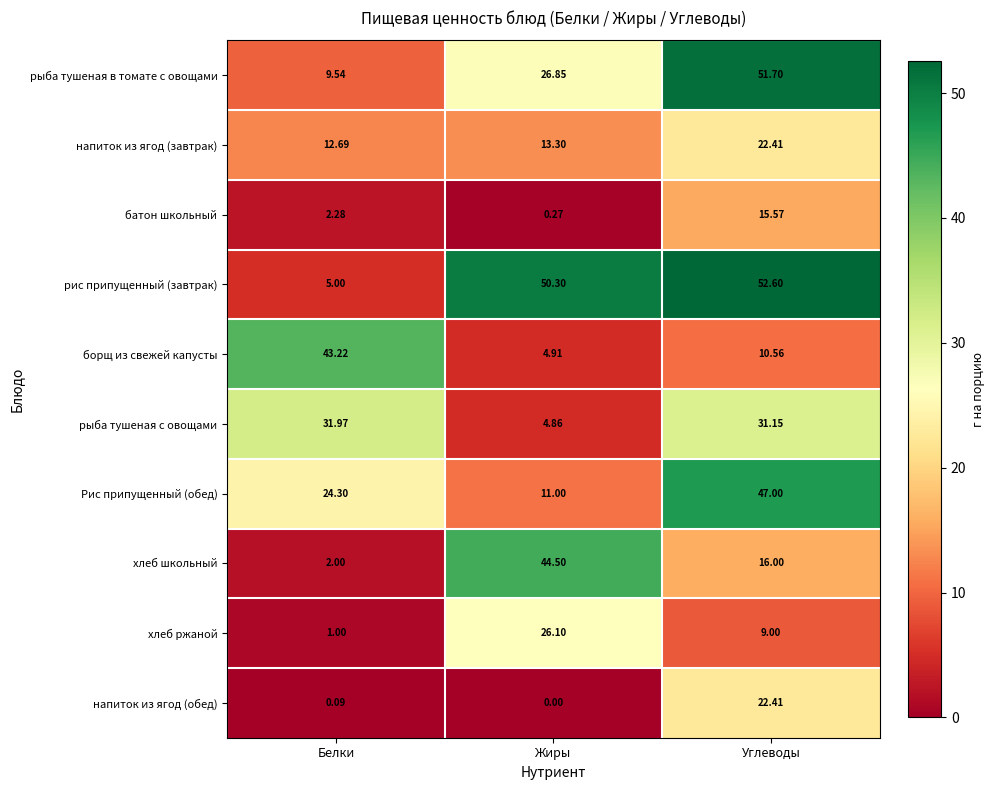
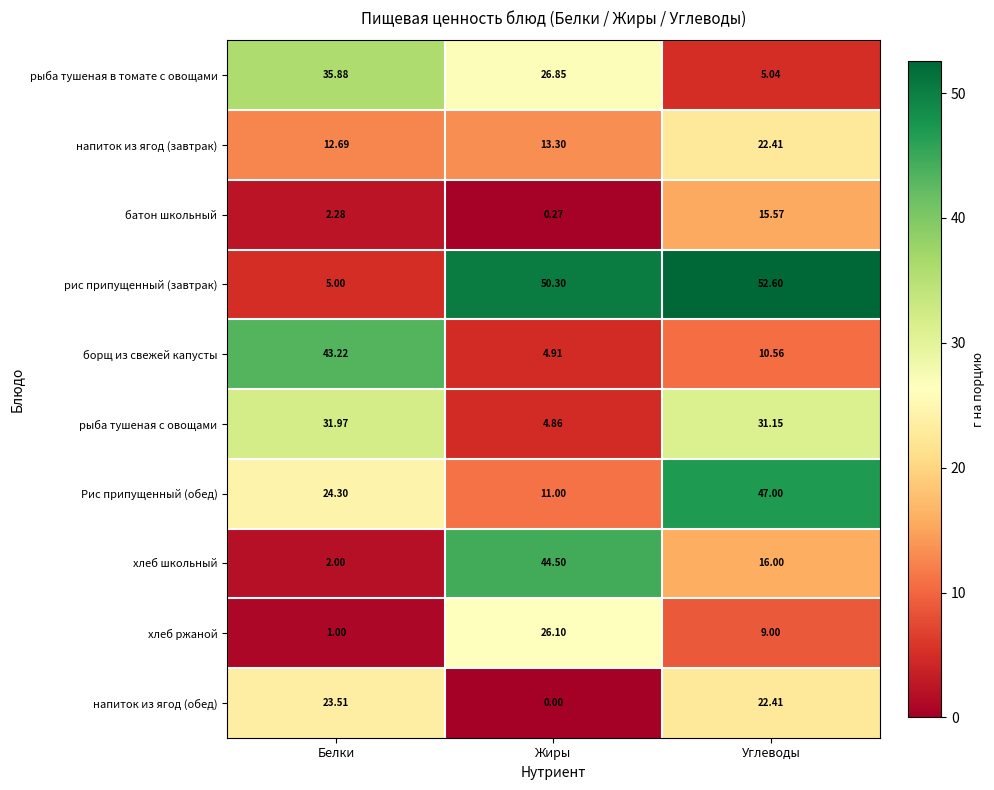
  {
    "рыба тушеная в томате с овощами": {
-     "Белки": 9.54,
+     "Белки": 35.88,
      "Жиры": 26.85,
-     "Углеводы": 51.70
+     "Углеводы": 5.04
    },
    "напиток из ягод (завтрак)": {
      "Белки": 12.69,
      "Жиры": 13.30,
      "Углеводы": 22.41
    },
    "батон школьный": {
      "Белки": 2.28,
      "Жиры": 0.27,
      "Углеводы": 15.57
    },
    "рис припущенный (завтрак)": {
      "Белки": 5.00,
      "Жиры": 50.30,
      "Углеводы": 52.60
    },
    "борщ из свежей капусты": {
      "Белки": 43.22,
      "Жиры": 4.91,
      "Углеводы": 10.56
    },
    "рыба тушеная с овощами": {
      "Белки": 31.97,
      "Жиры": 4.86,
      "Углеводы": 31.15
    },
    "Рис припущенный (обед)": {
      "Белки": 24.30,
      "Жиры": 11.00,
      "Углеводы": 47.00
    },
    "хлеб школьный": {
      "Белки": 2.00,
      "Жиры": 44.50,
      "Углеводы": 16.00
    },
    "хлеб ржаной": {
      "Белки": 1.00,
      "Жиры": 26.10,
      "Углеводы": 9.00
    },
    "напиток из ягод (обед)": {
-     "Белки": 0.09,
+     "Белки": 23.51,
      "Жиры": 0.00,
      "Углеводы": 22.41
    }
  }
